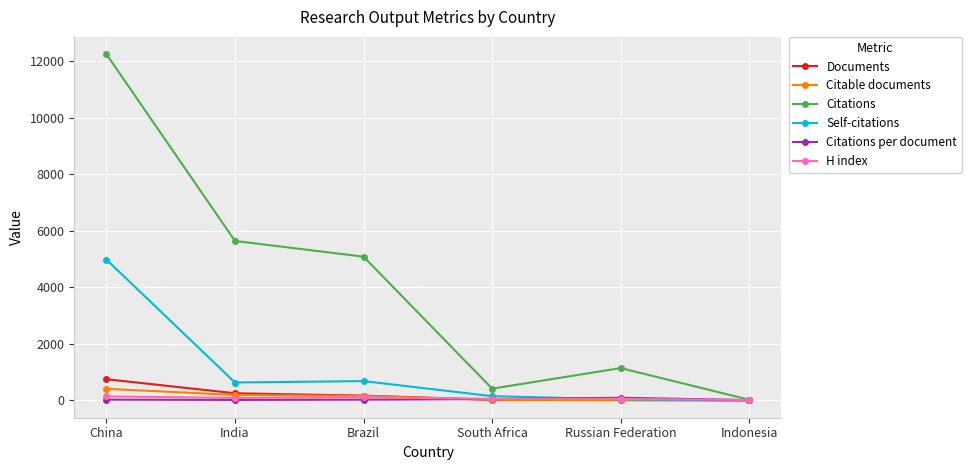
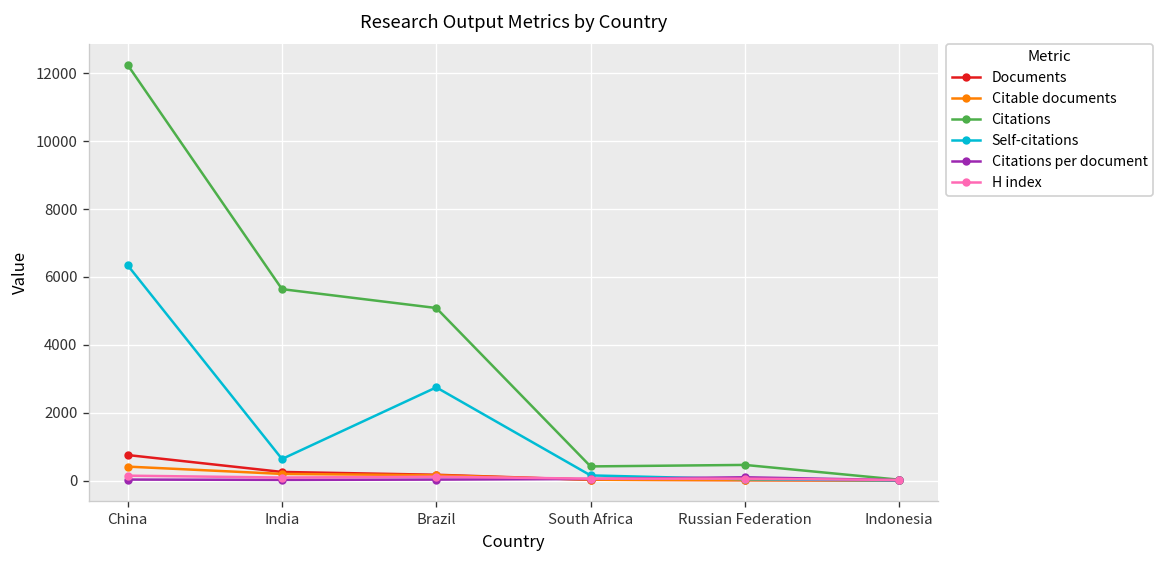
  {
    "Documents": {
      "China": 800
    },
    "Citable documents": {
      "China": 400
    },
    "Citations": {
      "China": 12200,
      "India": 5600,
      "Brazil": 5100,
      "South Africa": 400,
-     "Russian Federation": 1100
+     "Russian Federation": 500
    },
    "Self-citations": {
-     "China": 5000,
+     "China": 6300,
      "India": 600,
-     "Brazil": 700,
+     "Brazil": 2700,
      "South Africa": 200
    },
    "Citations per document": {
      "China": 0
    },
    "H index": {
      "China": 100
    }
  }
